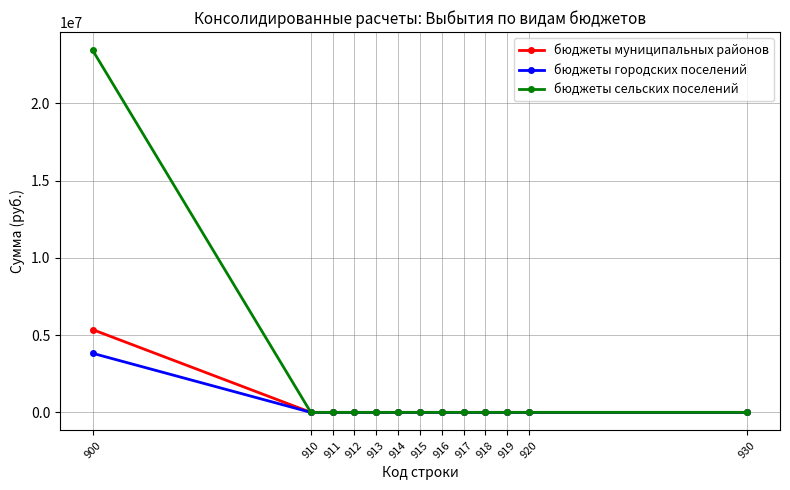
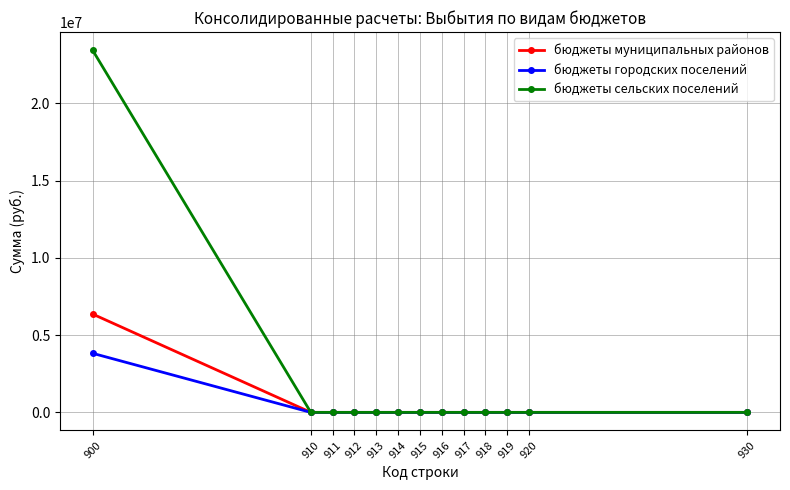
  {
    "бюджеты муниципальных районов": {
-     "900": 5400000
+     "900": 6400000
    },
    "бюджеты городских поселений": {
      "900": 3800000
    },
    "бюджеты сельских поселений": {
      "900": 23400000
    }
  }
